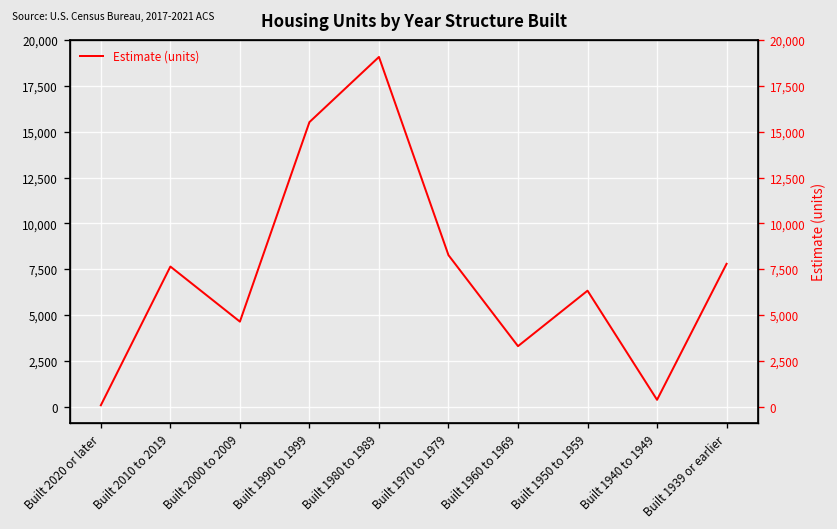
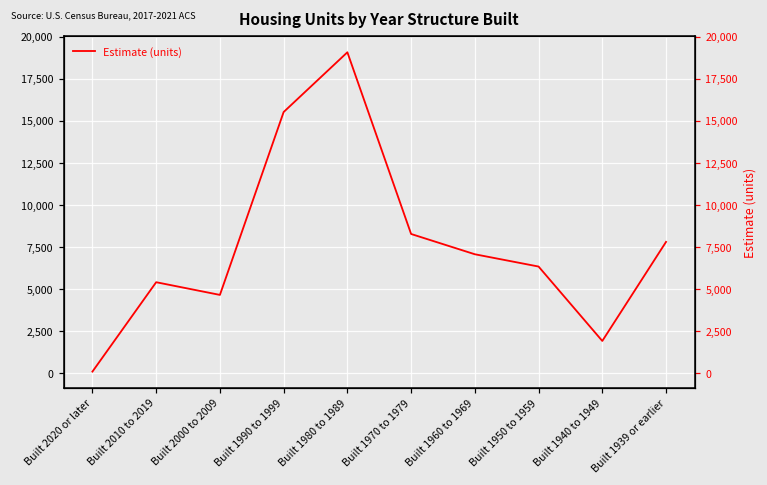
  {
    "Built 2020 or later": "100",
-   "Built 2010 to 2019": "7,600",
+   "Built 2010 to 2019": "5,400",
    "Built 2000 to 2009": "4,600",
    "Built 1990 to 1999": "15,500",
    "Built 1980 to 1989": "19,100",
    "Built 1970 to 1979": "8,300",
-   "Built 1960 to 1969": "3,300",
+   "Built 1960 to 1969": "7,100",
    "Built 1950 to 1959": "6,300",
-   "Built 1940 to 1949": "400",
+   "Built 1940 to 1949": "1,900",
    "Built 1939 or earlier": "7,800"
  }
